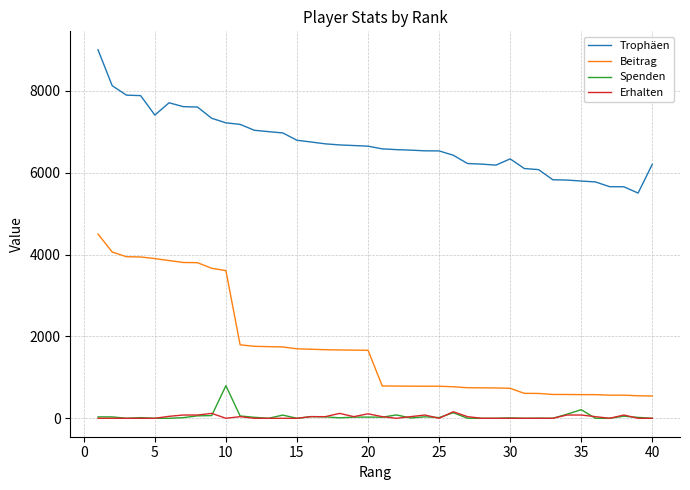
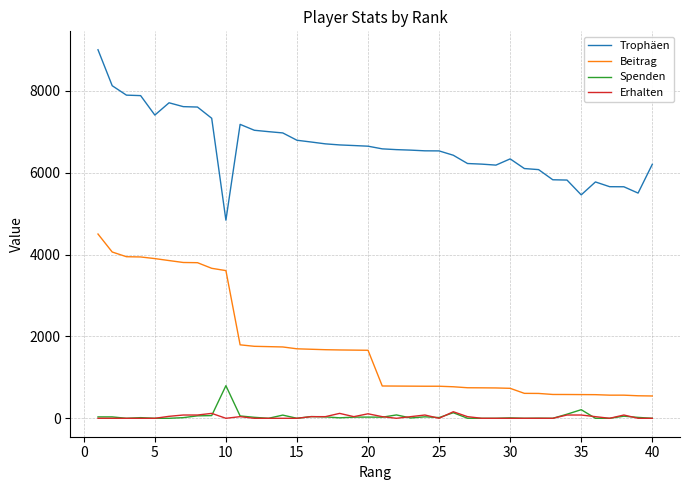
  {
    "Trophäen": {
      "5": 7400,
-     "10": 7200,
+     "10": 4800,
      "15": 6800,
      "20": 6600,
      "25": 6500,
      "30": 6300,
-     "35": 5800,
+     "35": 5500,
      "40": 6200
    },
    "Beitrag": {
      "5": 3900,
      "10": 3600,
      "15": 1700,
      "20": 1700,
      "25": 800,
      "30": 700,
      "35": 600,
      "40": 500
    },
    "Spenden": {
      "10": 800,
      "20": 0,
      "35": 200
    },
    "Erhalten": {
      "10": 0,
      "20": 100,
      "35": 100
    }
  }
